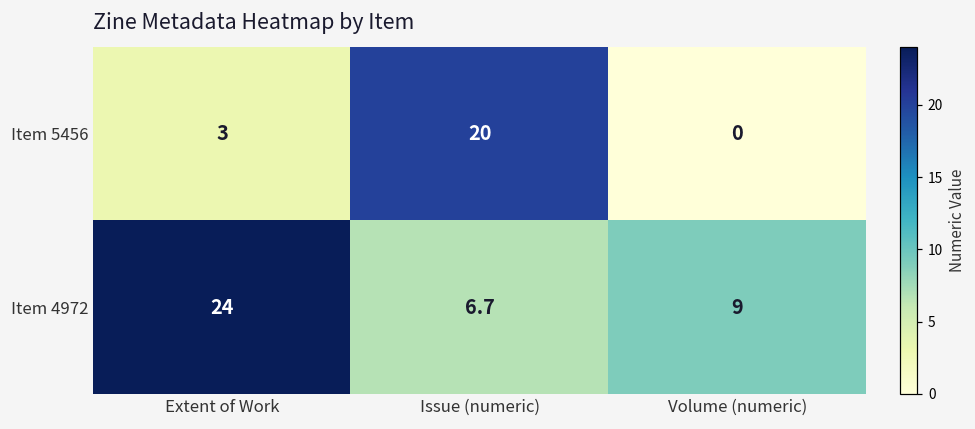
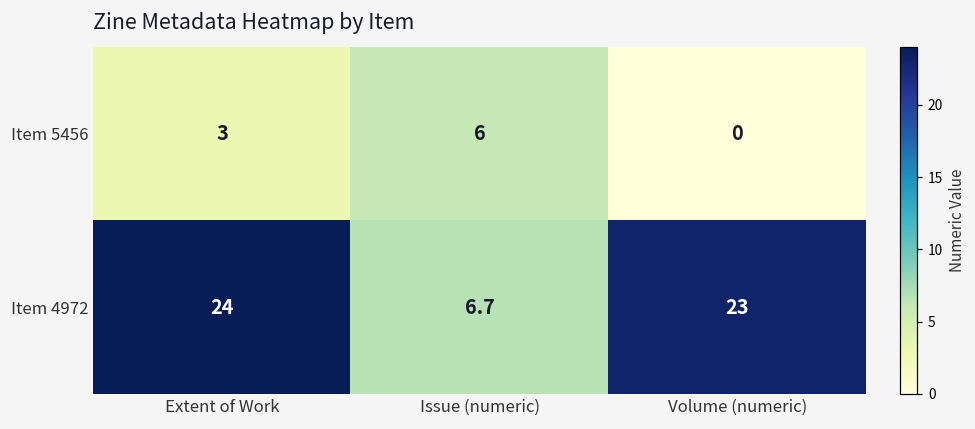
  {
    "Item 5456": {
      "Extent of Work": 3,
-     "Issue (numeric)": 20,
+     "Issue (numeric)": 6,
      "Volume (numeric)": 0
    },
    "Item 4972": {
      "Extent of Work": 24,
      "Issue (numeric)": 6.7,
-     "Volume (numeric)": 9
+     "Volume (numeric)": 23
    }
  }
